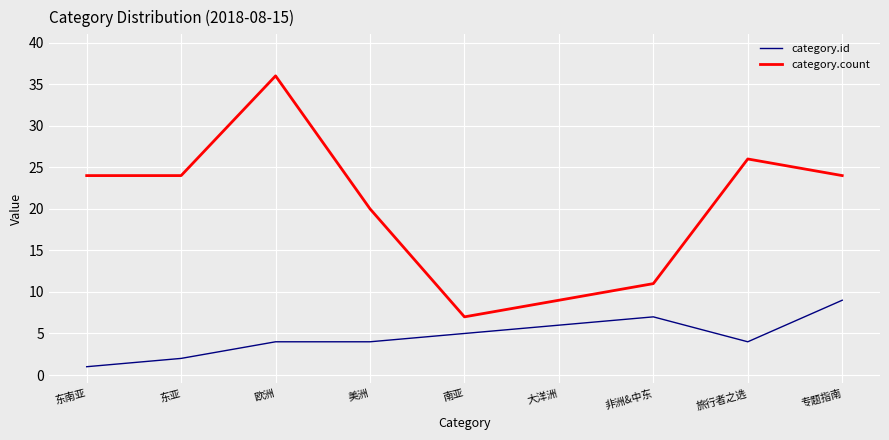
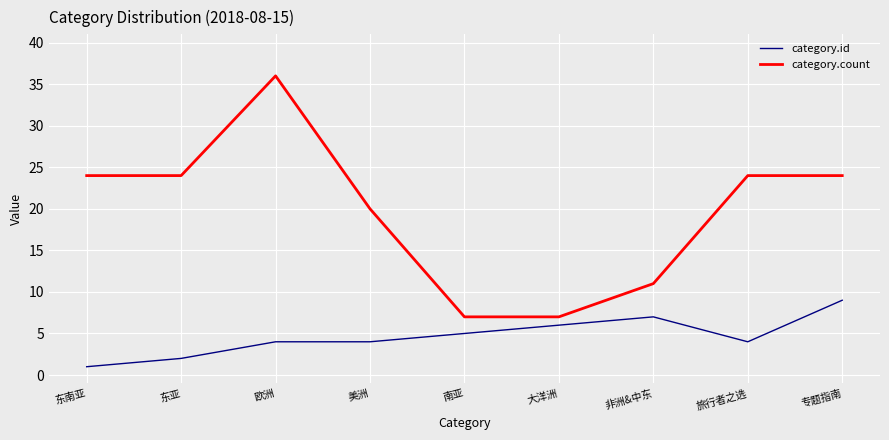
  {
    "category.id": {
      "东南亚": 1,
      "东亚": 2,
      "欧洲": 4,
      "美洲": 4,
      "南亚": 5,
      "大洋洲": 6,
      "非洲&中东": 7,
      "旅行者之选": 4,
      "专题指南": 9
    },
    "category.count": {
      "东南亚": 24,
      "东亚": 24,
      "欧洲": 36,
      "美洲": 20,
      "南亚": 7,
-     "大洋洲": 9,
+     "大洋洲": 7,
      "非洲&中东": 11,
-     "旅行者之选": 26,
+     "旅行者之选": 24,
      "专题指南": 24
    }
  }
